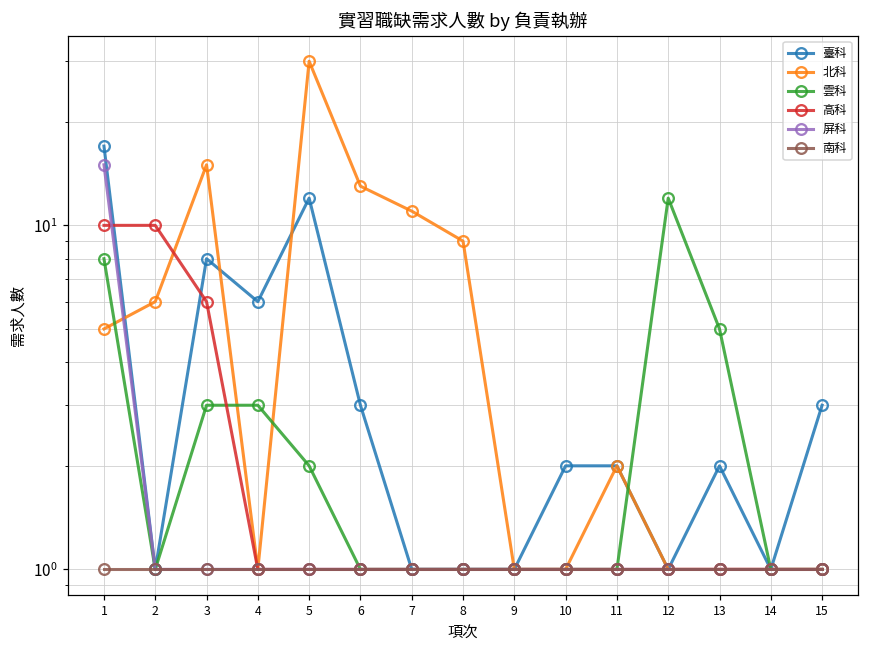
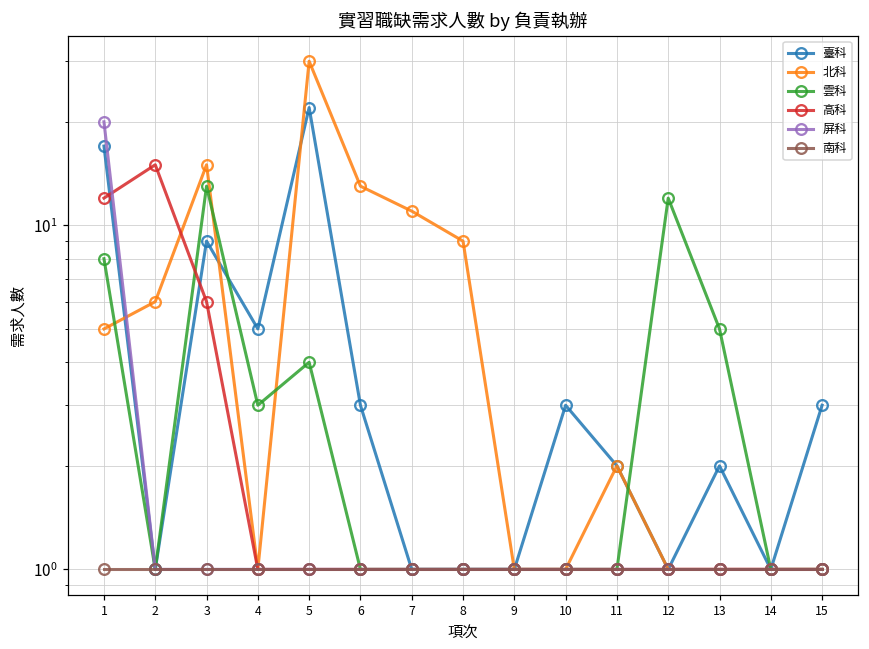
  {
    "臺科": {
      "1": 17,
-     "3": 8,
-     "4": 6,
-     "5": 12,
+     "3": 9,
+     "4": 5,
+     "5": 22,
      "6": 3,
-     "10": 2,
+     "10": 3,
      "13": 2,
      "15": 3
    },
    "北科": {
      "1": 5,
      "2": 6,
      "3": 15,
      "5": 30,
      "6": 13,
      "7": 11,
      "8": 9
    },
    "雲科": {
      "1": 8,
-     "3": 3,
+     "3": 13,
      "4": 3,
-     "5": 2,
+     "5": 4,
      "12": 12,
      "13": 5
    },
    "高科": {
-     "1": 10,
-     "2": 10,
+     "1": 12,
+     "2": 15,
      "3": 6
    },
    "屏科": {
-     "1": 15
+     "1": 20
    },
    "南科": {
      "1": 1
    }
  }
